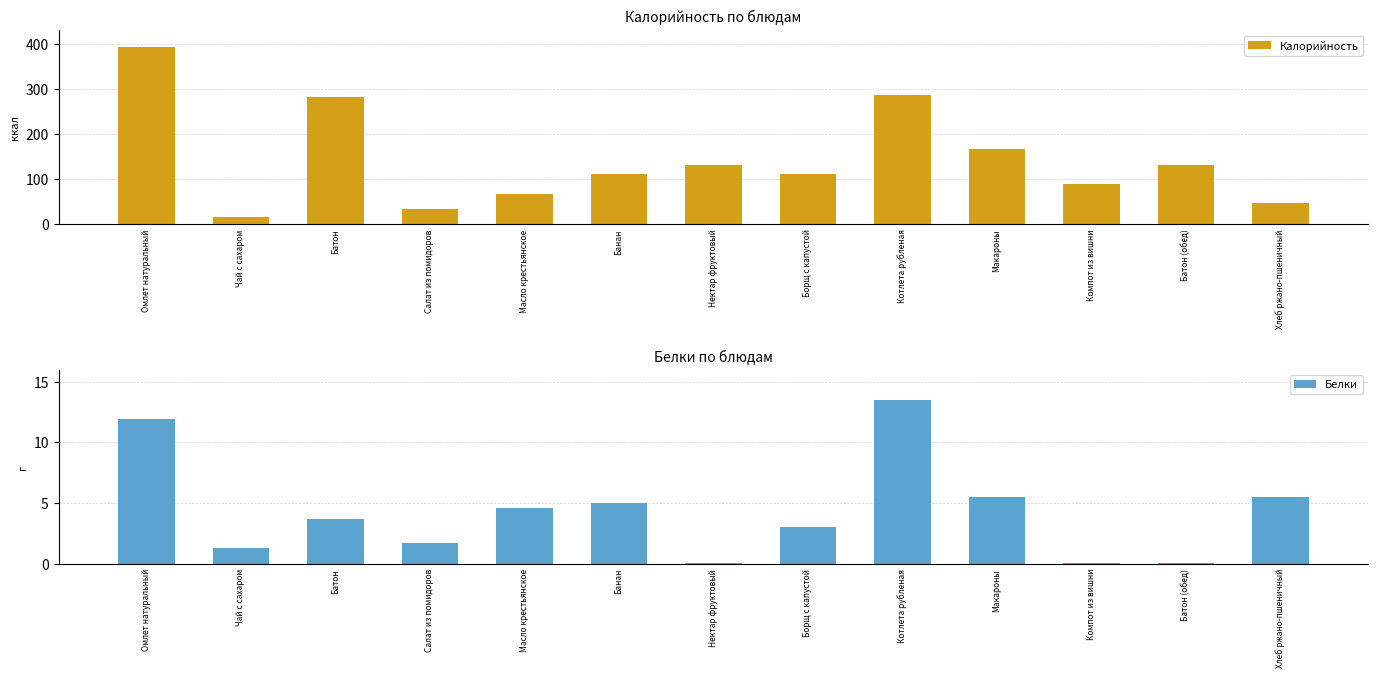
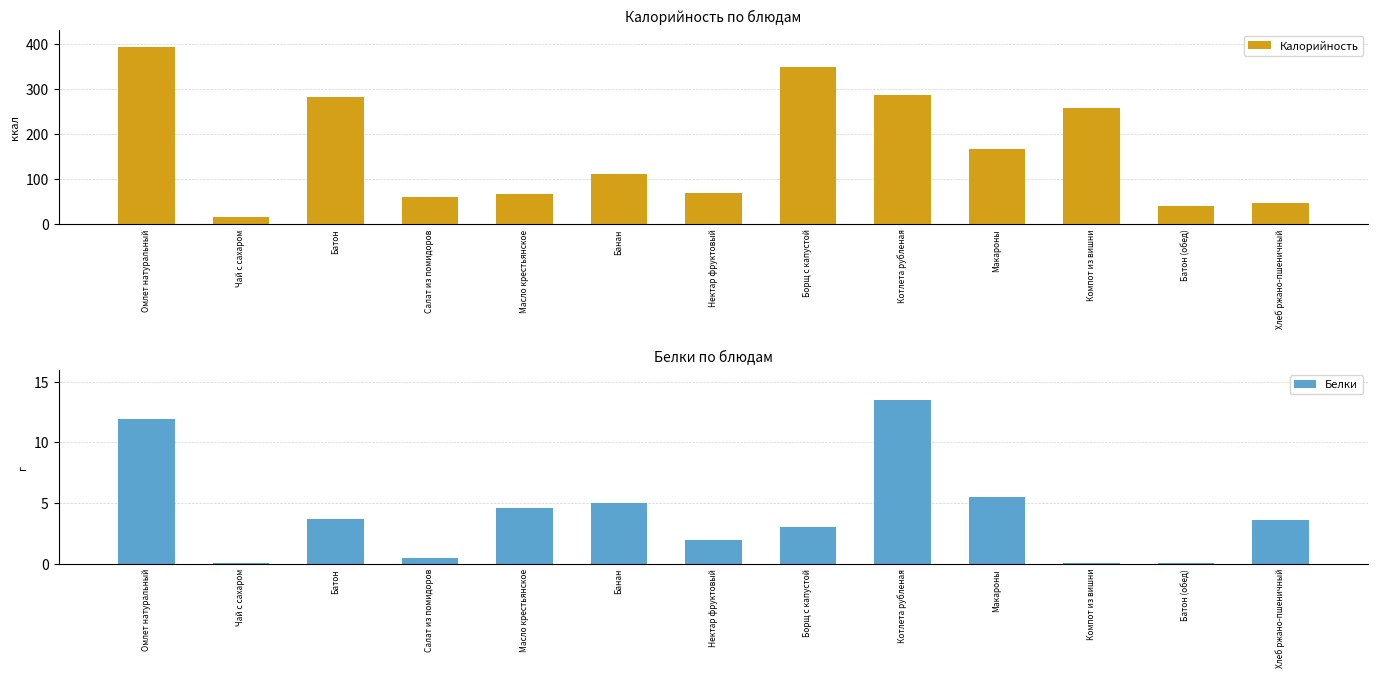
  {
    "Калорийность по блюдам": {
      "Омлет натуральный": 390,
      "Чай с сахаром": 20,
      "Батон": 280,
-     "Салат из помидоров": 30,
+     "Салат из помидоров": 60,
      "Масло крестьянское": 70,
      "Банан": 110,
-     "Нектар фруктовый": 130,
-     "Борщ с капустой": 110,
+     "Нектар фруктовый": 70,
+     "Борщ с капустой": 350,
      "Котлета рубленая": 290,
      "Макароны": 170,
-     "Компот из вишни": 90,
-     "Батон (обед)": 130,
+     "Компот из вишни": 260,
+     "Батон (обед)": 40,
      "Хлеб ржано-пшеничный": 50
    },
    "Белки по блюдам": {
      "Омлет натуральный": 11.9,
-     "Чай с сахаром": 1.3,
+     "Чай с сахаром": 0.1,
      "Батон": 3.7,
-     "Салат из помидоров": 1.7,
+     "Салат из помидоров": 0.5,
      "Масло крестьянское": 4.6,
      "Банан": 5.0,
-     "Нектар фруктовый": 0.0,
+     "Нектар фруктовый": 2.0,
      "Борщ с капустой": 3.0,
      "Котлета рубленая": 13.5,
      "Макароны": 5.5,
-     "Хлеб ржано-пшеничный": 5.5
+     "Хлеб ржано-пшеничный": 3.6
    }
  }
